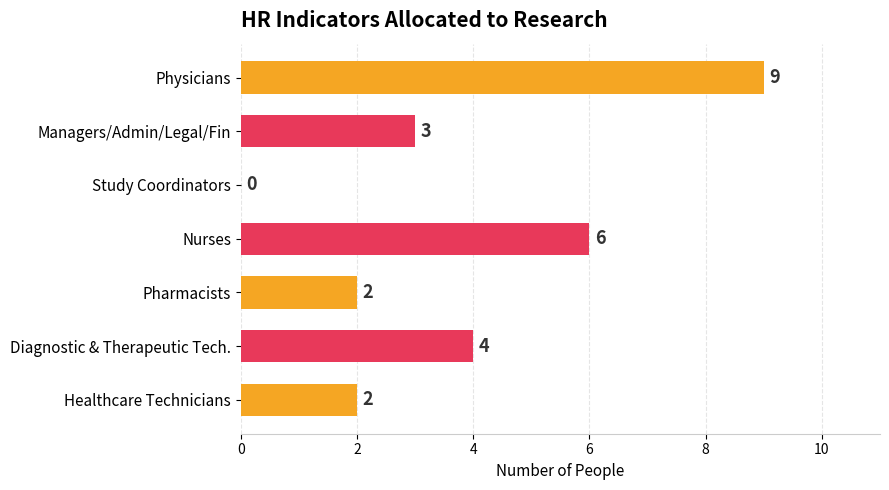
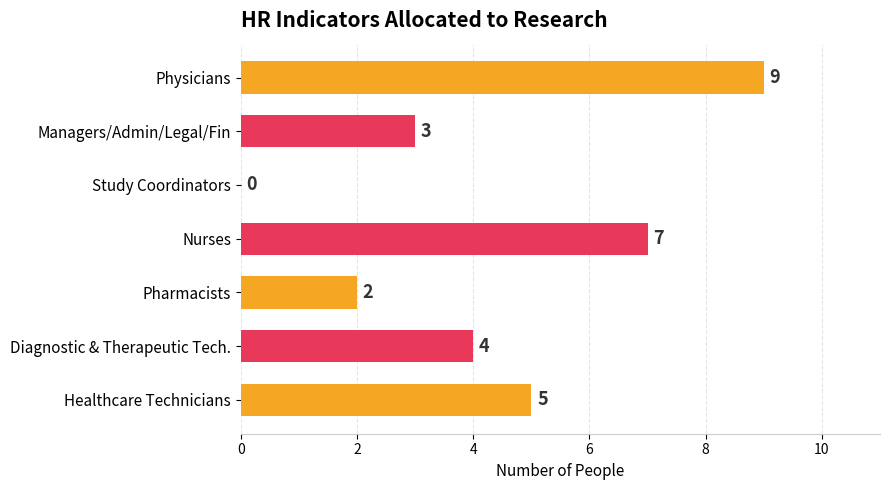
  {
    "Physicians": 9,
    "Managers/Admin/Legal/Fin": 3,
    "Study Coordinators": 0,
-   "Nurses": 6,
+   "Nurses": 7,
    "Pharmacists": 2,
    "Diagnostic & Therapeutic Tech.": 4,
-   "Healthcare Technicians": 2
+   "Healthcare Technicians": 5
  }
